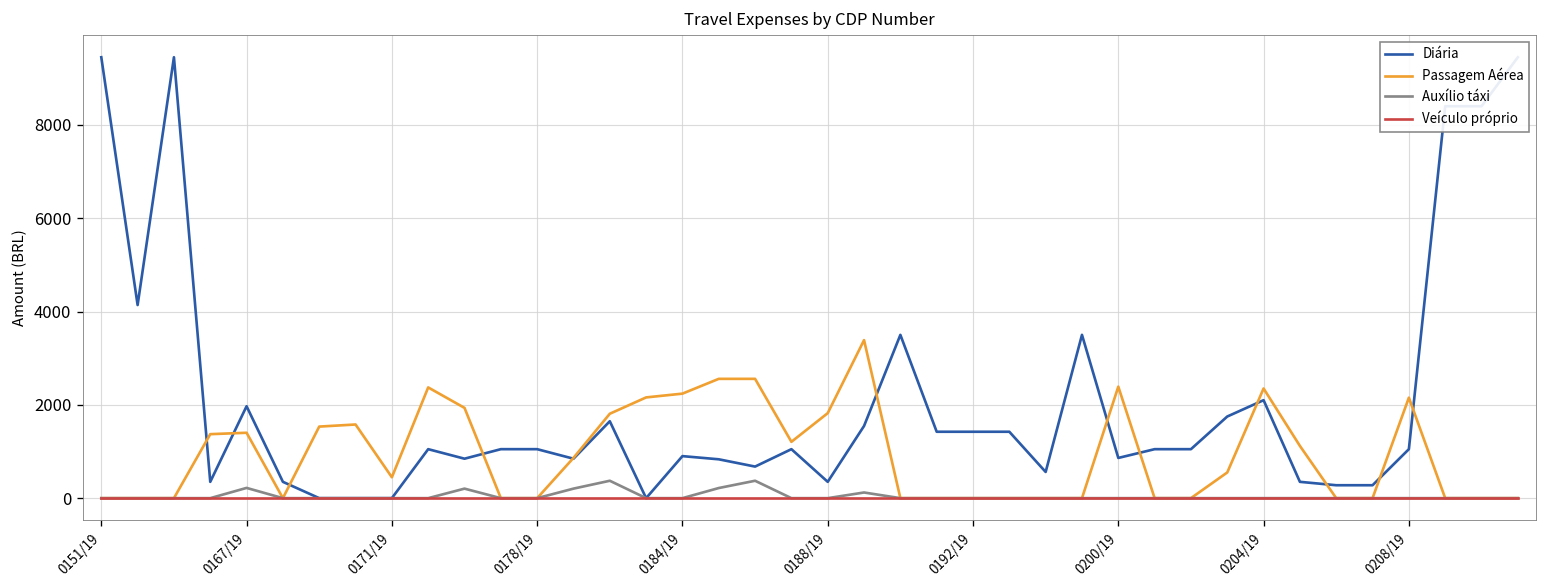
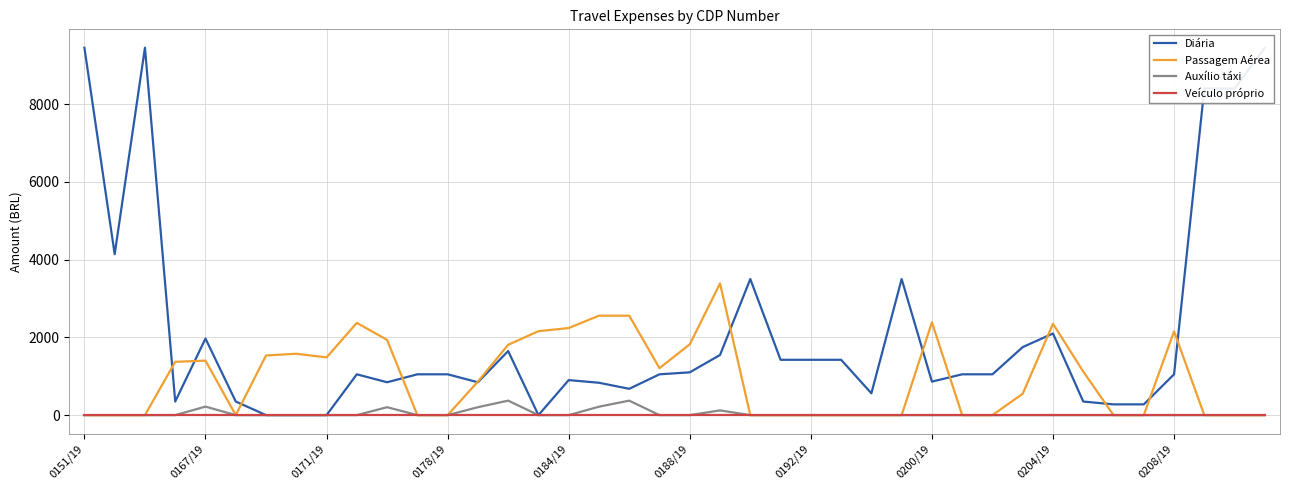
  {
    "Diária": {
      "0151/19": 9500,
      "0167/19": 2000,
      "0178/19": 1100,
      "0184/19": 900,
-     "0188/19": 400,
+     "0188/19": 1100,
      "0192/19": 1400,
      "0200/19": 900,
      "0204/19": 2100,
      "0208/19": 1100
    },
    "Passagem Aérea": {
      "0167/19": 1400,
-     "0171/19": 400,
+     "0171/19": 1500,
      "0184/19": 2200,
      "0188/19": 1800,
      "0200/19": 2400,
      "0204/19": 2400,
      "0208/19": 2200
    },
    "Auxílio táxi": {
      "0167/19": 200
    },
    "Veículo próprio": {
      "0167/19": 0
    }
  }
